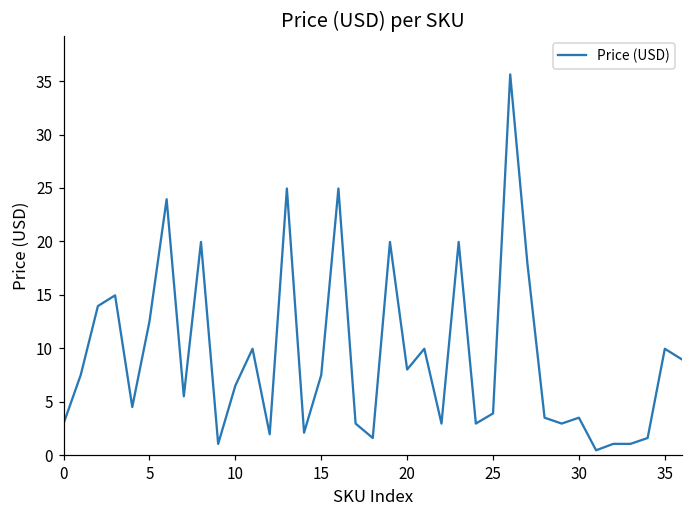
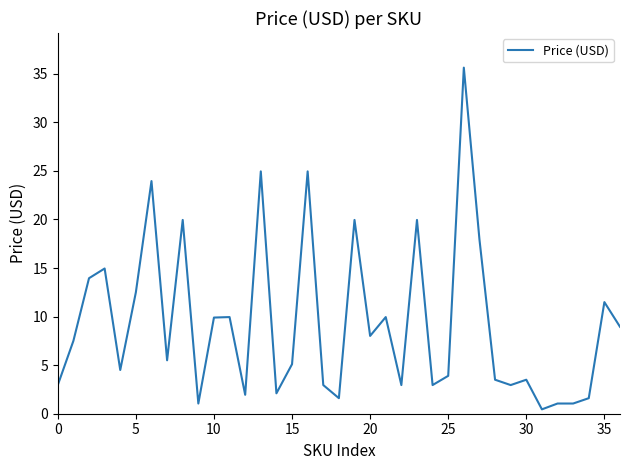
  {
    "0": 3,
    "5": 13,
-   "10": 7,
-   "15": 8,
+   "10": 10,
+   "15": 5,
    "20": 8,
    "25": 4,
    "30": 4,
-   "35": 10
+   "35": 11
  }
